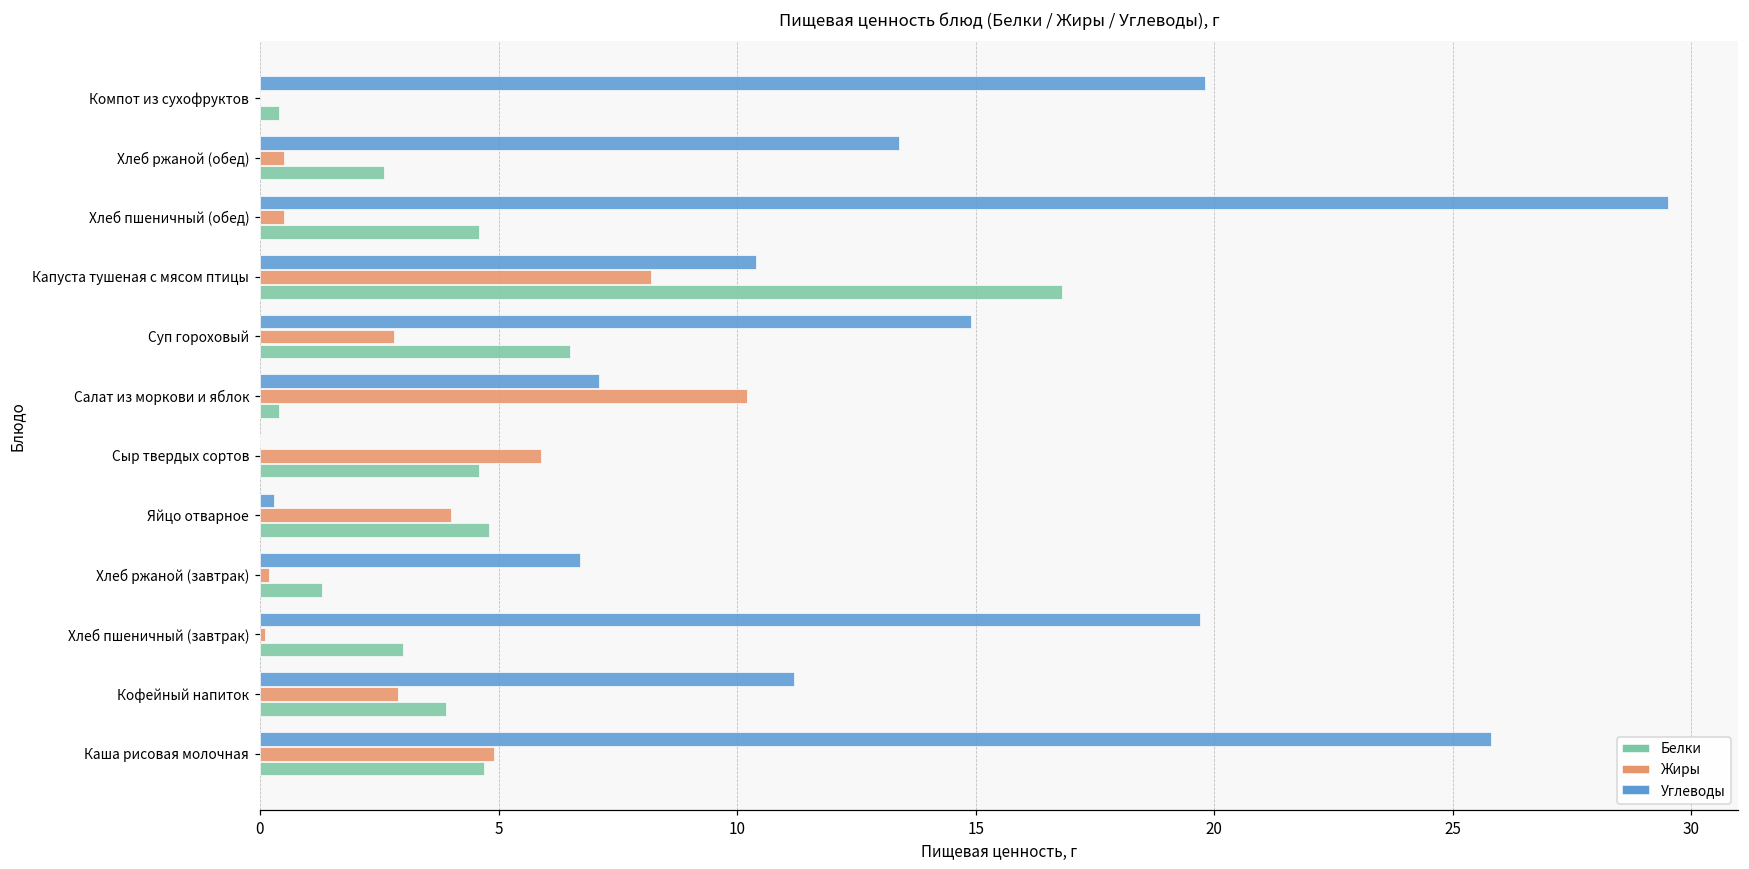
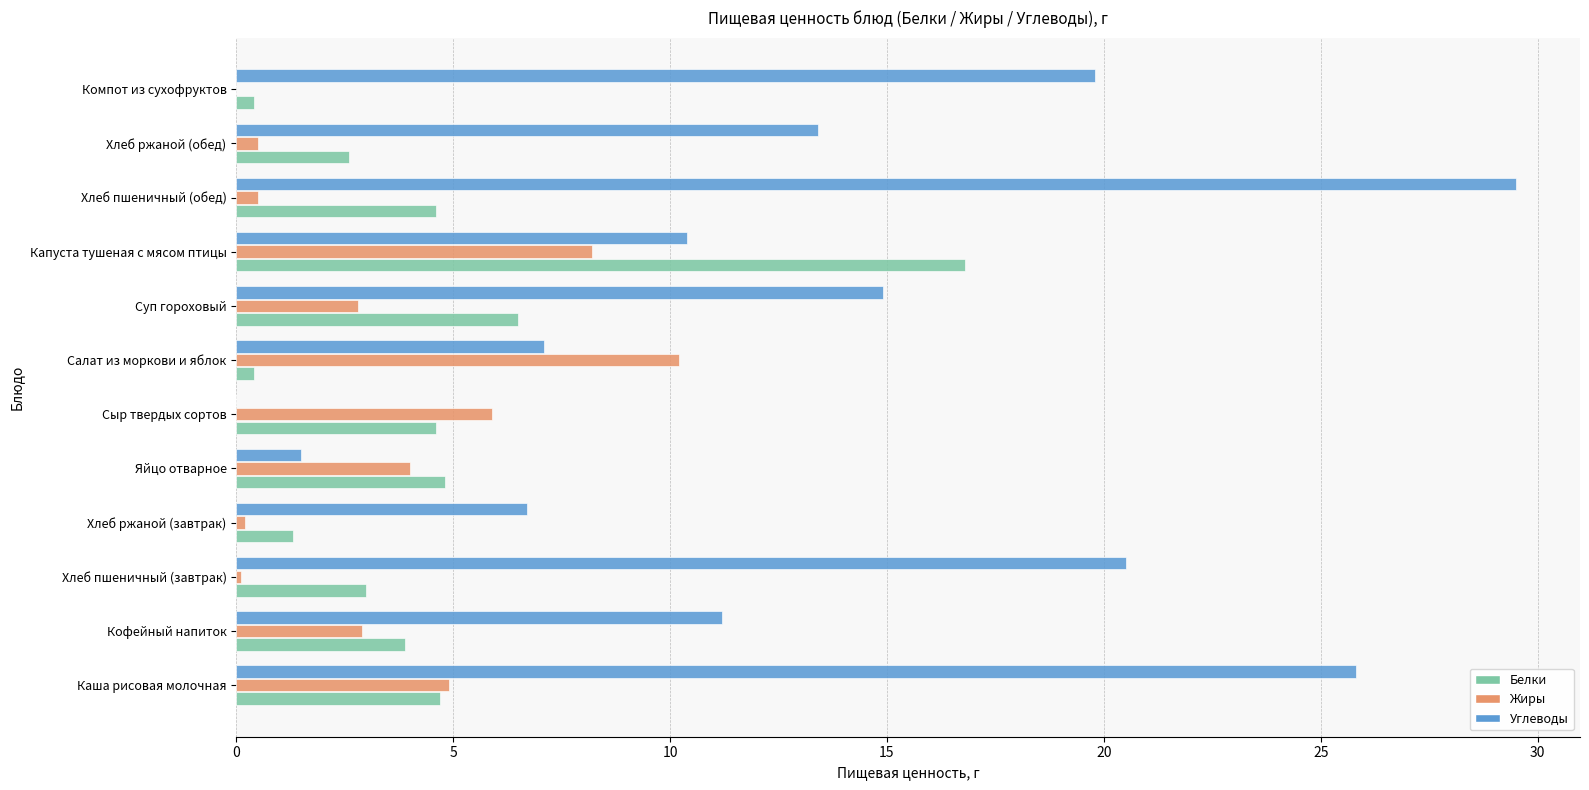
  {
    "Белки": {
      "Компот из сухофруктов": 0.4,
      "Хлеб ржаной (обед)": 2.6,
      "Хлеб пшеничный (обед)": 4.6,
      "Капуста тушеная с мясом птицы": 16.8,
      "Суп гороховый": 6.5,
      "Салат из моркови и яблок": 0.4,
      "Сыр твердых сортов": 4.6,
      "Яйцо отварное": 4.8,
      "Хлеб ржаной (завтрак)": 1.3,
      "Хлеб пшеничный (завтрак)": 3.0,
      "Кофейный напиток": 3.9,
      "Каша рисовая молочная": 4.7
    },
    "Жиры": {
      "Компот из сухофруктов": 0.0,
      "Хлеб ржаной (обед)": 0.5,
      "Хлеб пшеничный (обед)": 0.5,
      "Капуста тушеная с мясом птицы": 8.2,
      "Суп гороховый": 2.8,
      "Салат из моркови и яблок": 10.2,
      "Сыр твердых сортов": 5.9,
      "Яйцо отварное": 4.0,
      "Хлеб ржаной (завтрак)": 0.2,
      "Хлеб пшеничный (завтрак)": 0.1,
      "Кофейный напиток": 2.9,
      "Каша рисовая молочная": 4.9
    },
    "Углеводы": {
      "Компот из сухофруктов": 19.8,
      "Хлеб ржаной (обед)": 13.4,
      "Хлеб пшеничный (обед)": 29.5,
      "Капуста тушеная с мясом птицы": 10.4,
      "Суп гороховый": 14.9,
      "Салат из моркови и яблок": 7.1,
      "Сыр твердых сортов": 0.0,
-     "Яйцо отварное": 0.3,
+     "Яйцо отварное": 1.5,
      "Хлеб ржаной (завтрак)": 6.7,
-     "Хлеб пшеничный (завтрак)": 19.7,
+     "Хлеб пшеничный (завтрак)": 20.5,
      "Кофейный напиток": 11.2,
      "Каша рисовая молочная": 25.8
    }
  }
